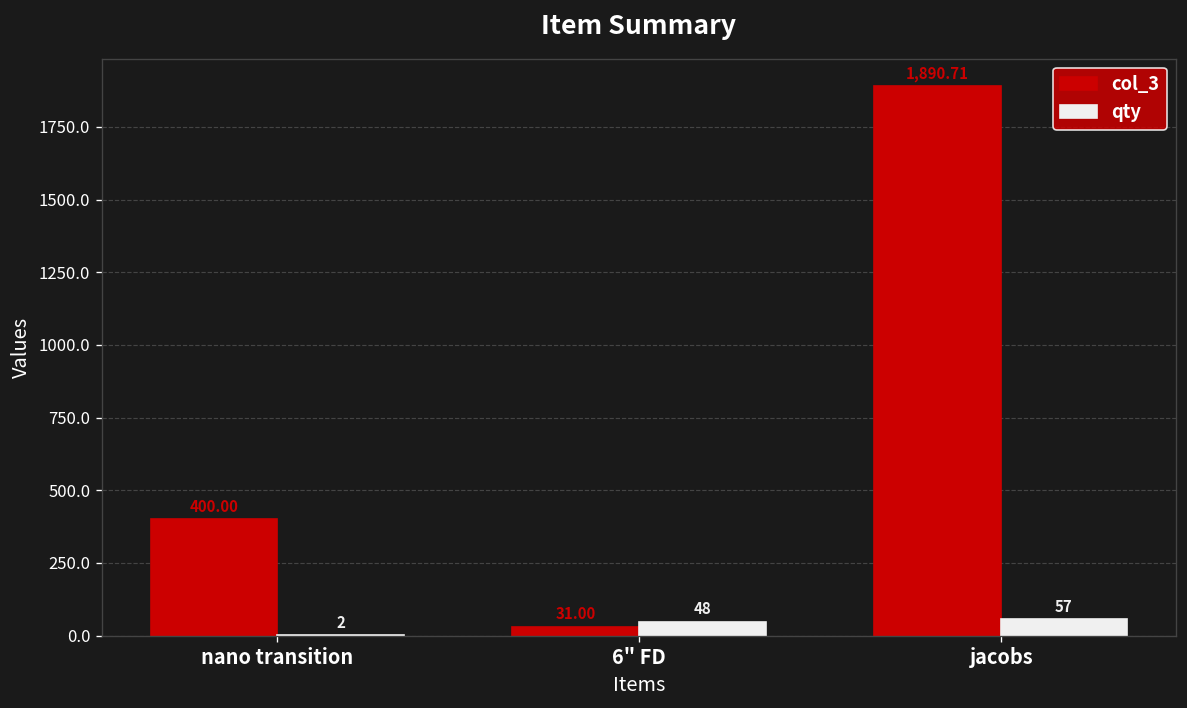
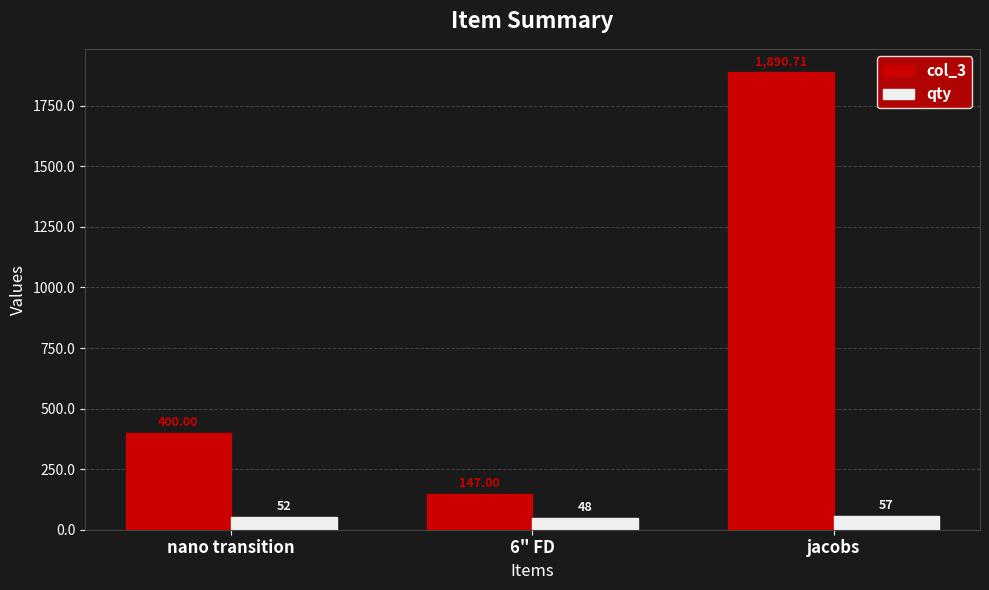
  {
    "col_3": {
      "nano transition": "400.00",
-     "6\" FD": "31.00",
+     "6\" FD": "147.00",
      "jacobs": "1,890.71"
    },
    "qty": {
-     "nano transition": "2",
+     "nano transition": "52",
      "6\" FD": "48",
      "jacobs": "57"
    }
  }
